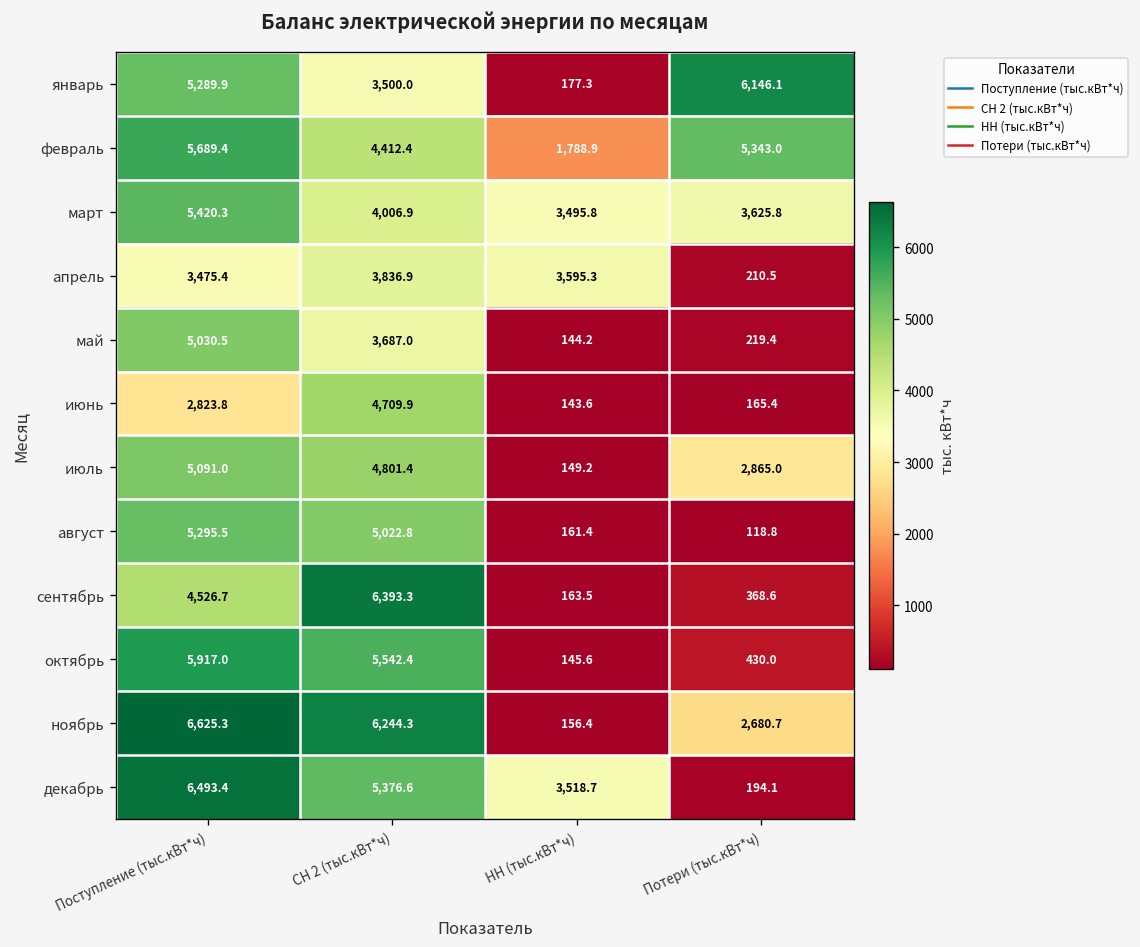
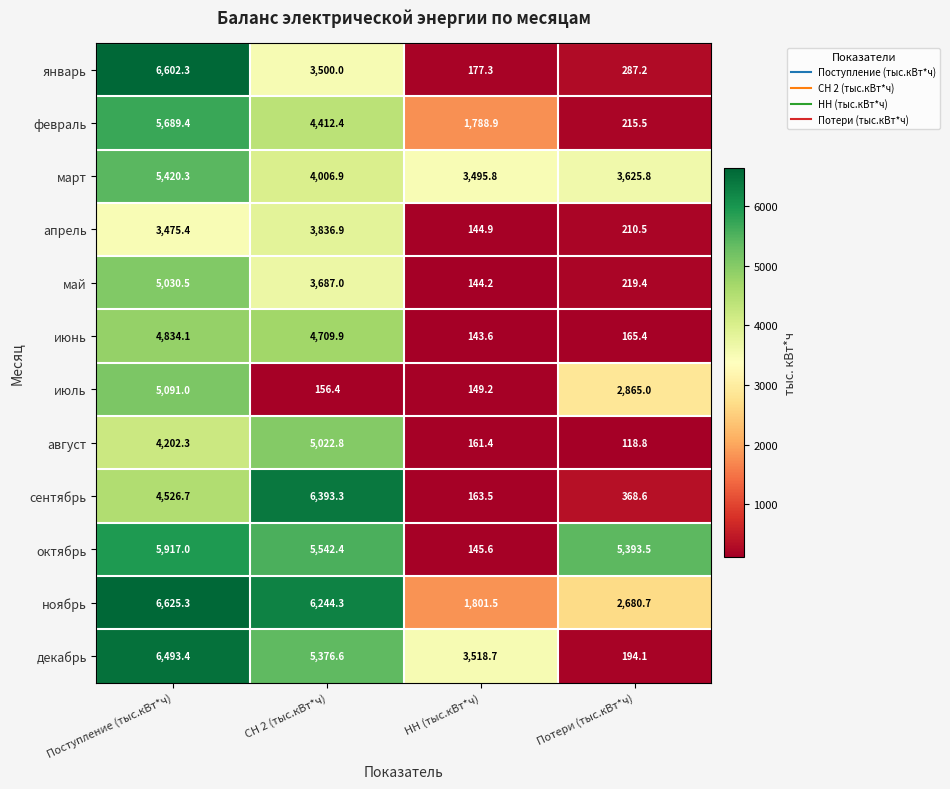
  {
    "январь": {
-     "Поступление (тыс.кВт*ч)": "5,289.9",
+     "Поступление (тыс.кВт*ч)": "6,602.3",
      "СН 2 (тыс.кВт*ч)": "3,500.0",
      "НН (тыс.кВт*ч)": "177.3",
-     "Потери (тыс.кВт*ч)": "6,146.1"
+     "Потери (тыс.кВт*ч)": "287.2"
    },
    "февраль": {
      "Поступление (тыс.кВт*ч)": "5,689.4",
      "СН 2 (тыс.кВт*ч)": "4,412.4",
      "НН (тыс.кВт*ч)": "1,788.9",
-     "Потери (тыс.кВт*ч)": "5,343.0"
+     "Потери (тыс.кВт*ч)": "215.5"
    },
    "март": {
      "Поступление (тыс.кВт*ч)": "5,420.3",
      "СН 2 (тыс.кВт*ч)": "4,006.9",
      "НН (тыс.кВт*ч)": "3,495.8",
      "Потери (тыс.кВт*ч)": "3,625.8"
    },
    "апрель": {
      "Поступление (тыс.кВт*ч)": "3,475.4",
      "СН 2 (тыс.кВт*ч)": "3,836.9",
-     "НН (тыс.кВт*ч)": "3,595.3",
+     "НН (тыс.кВт*ч)": "144.9",
      "Потери (тыс.кВт*ч)": "210.5"
    },
    "май": {
      "Поступление (тыс.кВт*ч)": "5,030.5",
      "СН 2 (тыс.кВт*ч)": "3,687.0",
      "НН (тыс.кВт*ч)": "144.2",
      "Потери (тыс.кВт*ч)": "219.4"
    },
    "июнь": {
-     "Поступление (тыс.кВт*ч)": "2,823.8",
+     "Поступление (тыс.кВт*ч)": "4,834.1",
      "СН 2 (тыс.кВт*ч)": "4,709.9",
      "НН (тыс.кВт*ч)": "143.6",
      "Потери (тыс.кВт*ч)": "165.4"
    },
    "июль": {
      "Поступление (тыс.кВт*ч)": "5,091.0",
-     "СН 2 (тыс.кВт*ч)": "4,801.4",
+     "СН 2 (тыс.кВт*ч)": "156.4",
      "НН (тыс.кВт*ч)": "149.2",
      "Потери (тыс.кВт*ч)": "2,865.0"
    },
    "август": {
-     "Поступление (тыс.кВт*ч)": "5,295.5",
+     "Поступление (тыс.кВт*ч)": "4,202.3",
      "СН 2 (тыс.кВт*ч)": "5,022.8",
      "НН (тыс.кВт*ч)": "161.4",
      "Потери (тыс.кВт*ч)": "118.8"
    },
    "сентябрь": {
      "Поступление (тыс.кВт*ч)": "4,526.7",
      "СН 2 (тыс.кВт*ч)": "6,393.3",
      "НН (тыс.кВт*ч)": "163.5",
      "Потери (тыс.кВт*ч)": "368.6"
    },
    "октябрь": {
      "Поступление (тыс.кВт*ч)": "5,917.0",
      "СН 2 (тыс.кВт*ч)": "5,542.4",
      "НН (тыс.кВт*ч)": "145.6",
-     "Потери (тыс.кВт*ч)": "430.0"
+     "Потери (тыс.кВт*ч)": "5,393.5"
    },
    "ноябрь": {
      "Поступление (тыс.кВт*ч)": "6,625.3",
      "СН 2 (тыс.кВт*ч)": "6,244.3",
-     "НН (тыс.кВт*ч)": "156.4",
+     "НН (тыс.кВт*ч)": "1,801.5",
      "Потери (тыс.кВт*ч)": "2,680.7"
    },
    "декабрь": {
      "Поступление (тыс.кВт*ч)": "6,493.4",
      "СН 2 (тыс.кВт*ч)": "5,376.6",
      "НН (тыс.кВт*ч)": "3,518.7",
      "Потери (тыс.кВт*ч)": "194.1"
    }
  }
